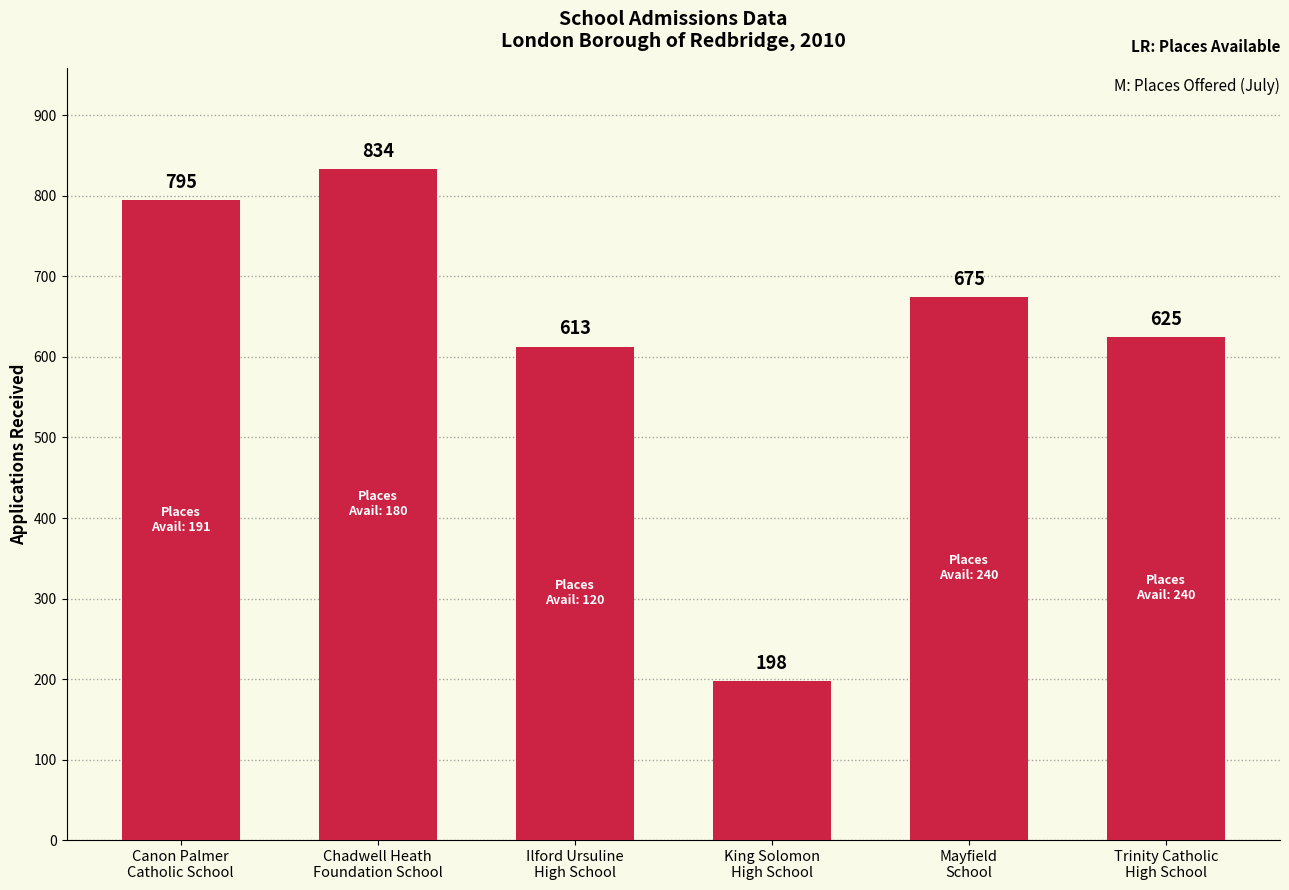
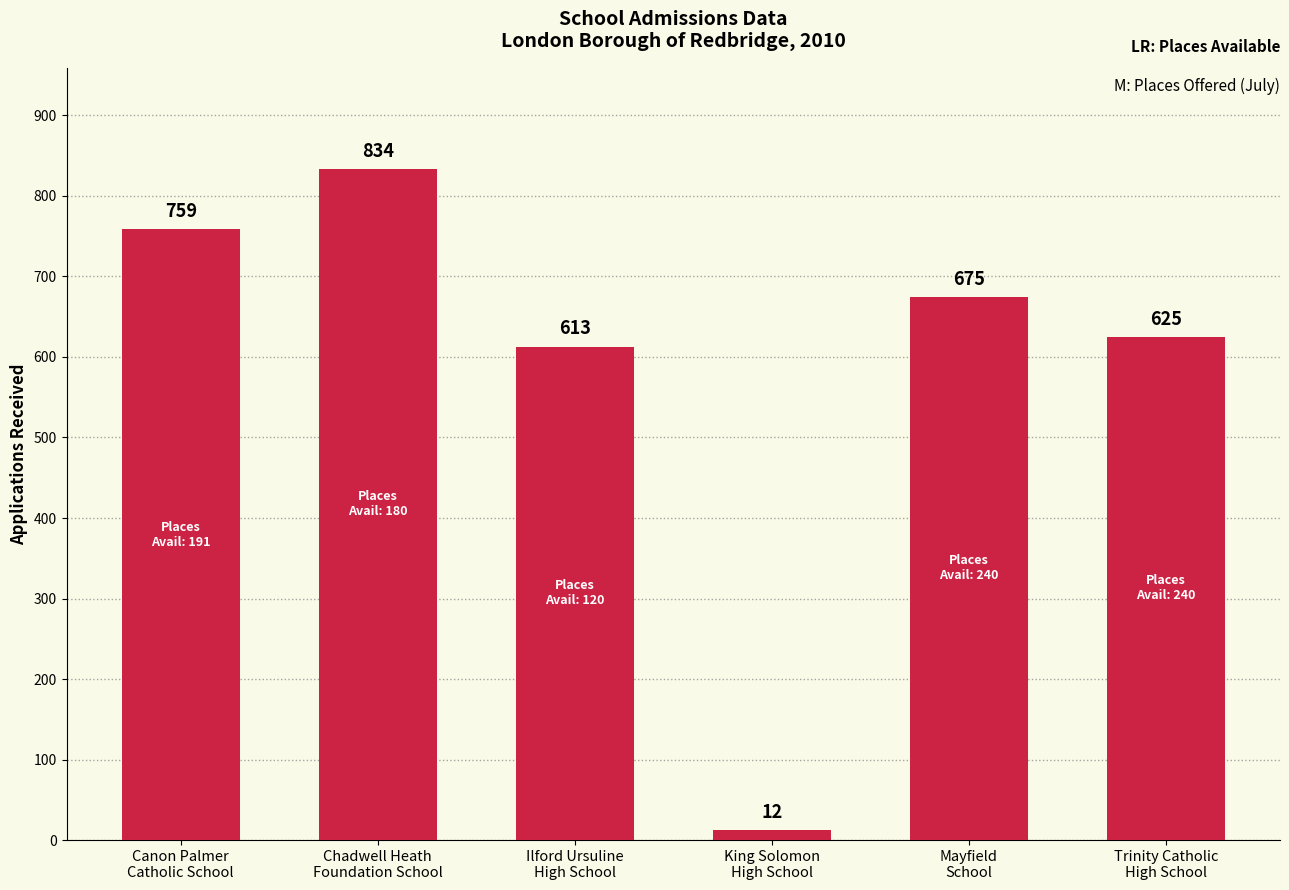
  {
-   "Canon Palmer Catholic School": 795,
+   "Canon Palmer Catholic School": 759,
    "Chadwell Heath Foundation School": 834,
    "Ilford Ursuline High School": 613,
-   "King Solomon High School": 198,
+   "King Solomon High School": 12,
    "Mayfield School": 675,
    "Trinity Catholic High School": 625
  }
